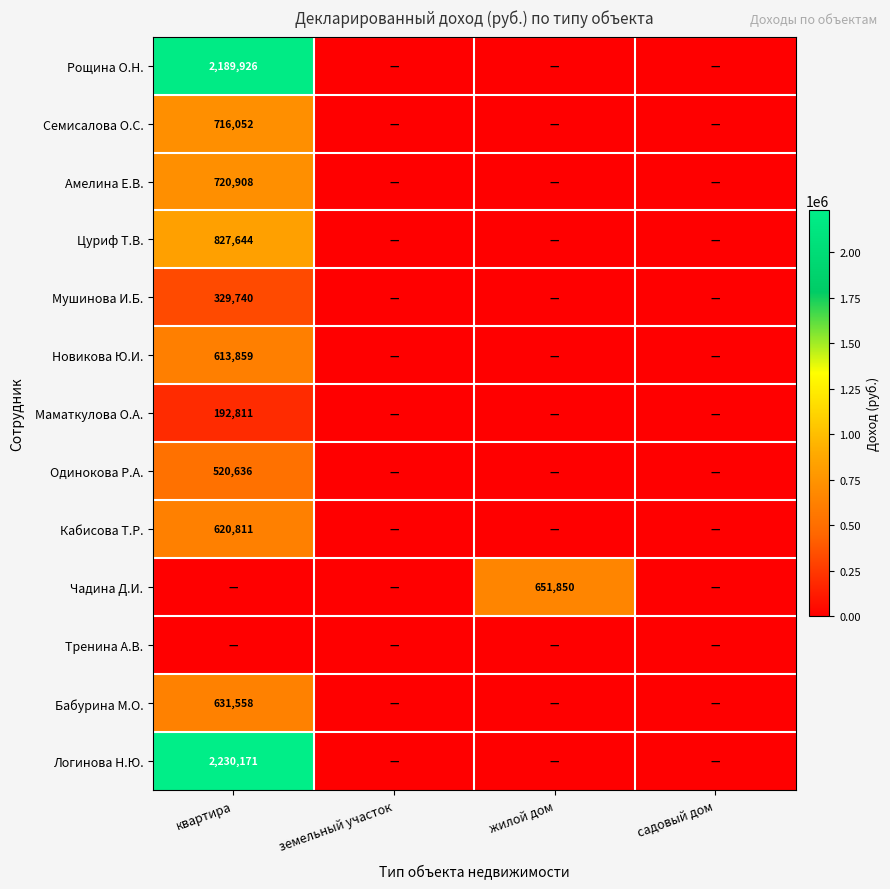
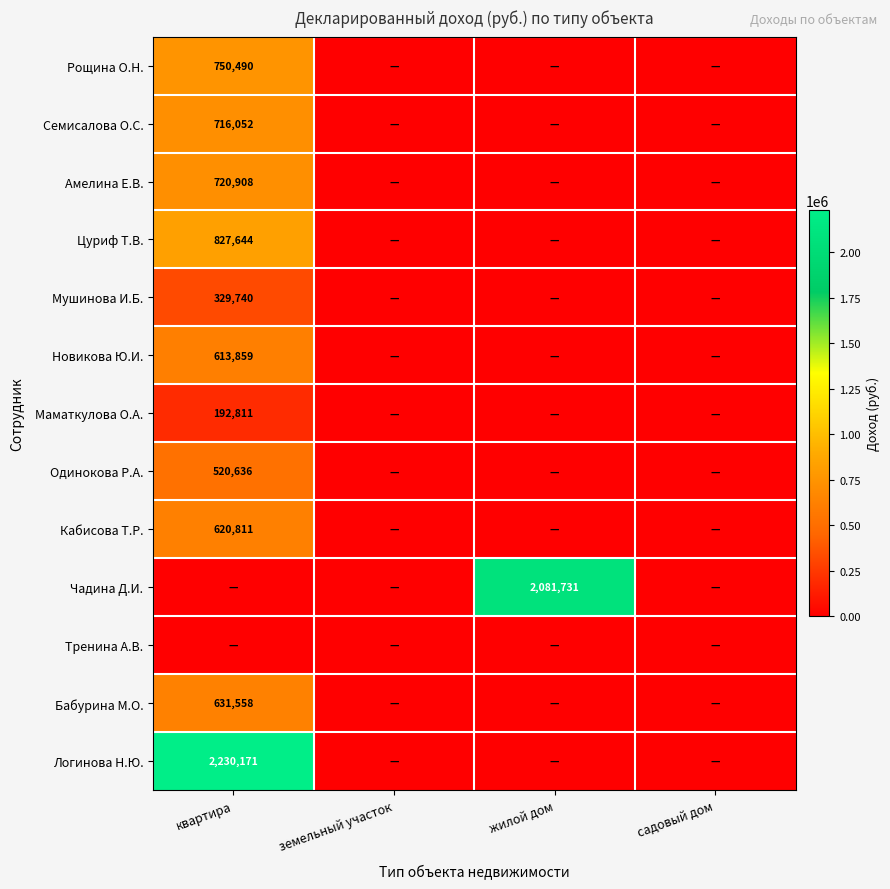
  {
    "Рощина О.Н.": {
-     "квартира": "2,189,926"
+     "квартира": "750,490"
    },
    "Семисалова О.С.": {
      "квартира": "716,052"
    },
    "Амелина Е.В.": {
      "квартира": "720,908"
    },
    "Цуриф Т.В.": {
      "квартира": "827,644"
    },
    "Мушинова И.Б.": {
      "квартира": "329,740"
    },
    "Новикова Ю.И.": {
      "квартира": "613,859"
    },
    "Маматкулова О.А.": {
      "квартира": "192,811"
    },
    "Одинокова Р.А.": {
      "квартира": "520,636"
    },
    "Кабисова Т.Р.": {
      "квартира": "620,811"
    },
    "Чадина Д.И.": {
-     "жилой дом": "651,850"
+     "жилой дом": "2,081,731"
    },
    "Бабурина М.О.": {
      "квартира": "631,558"
    },
    "Логинова Н.Ю.": {
      "квартира": "2,230,171"
    }
  }
